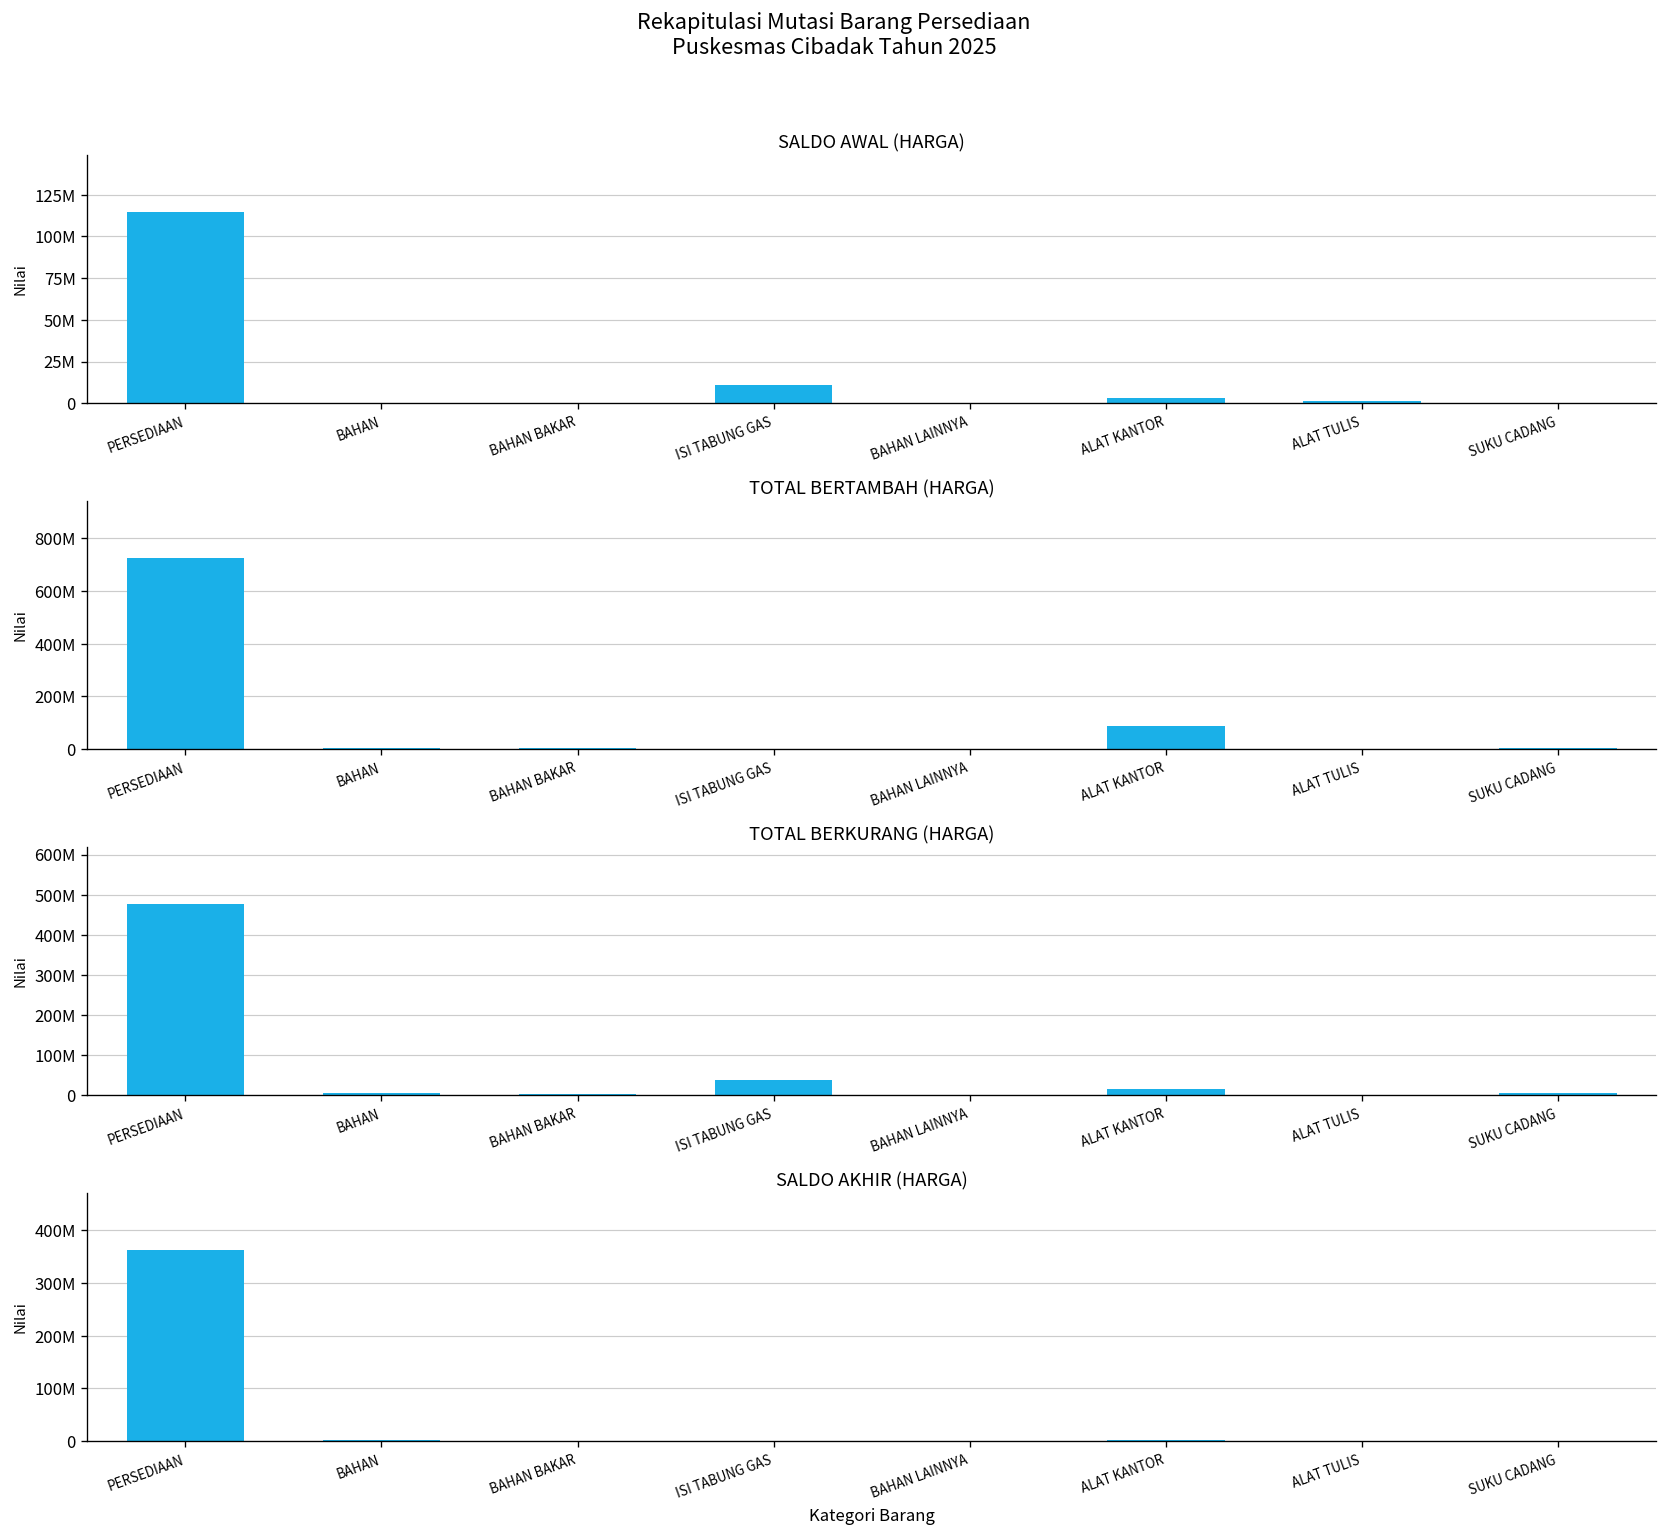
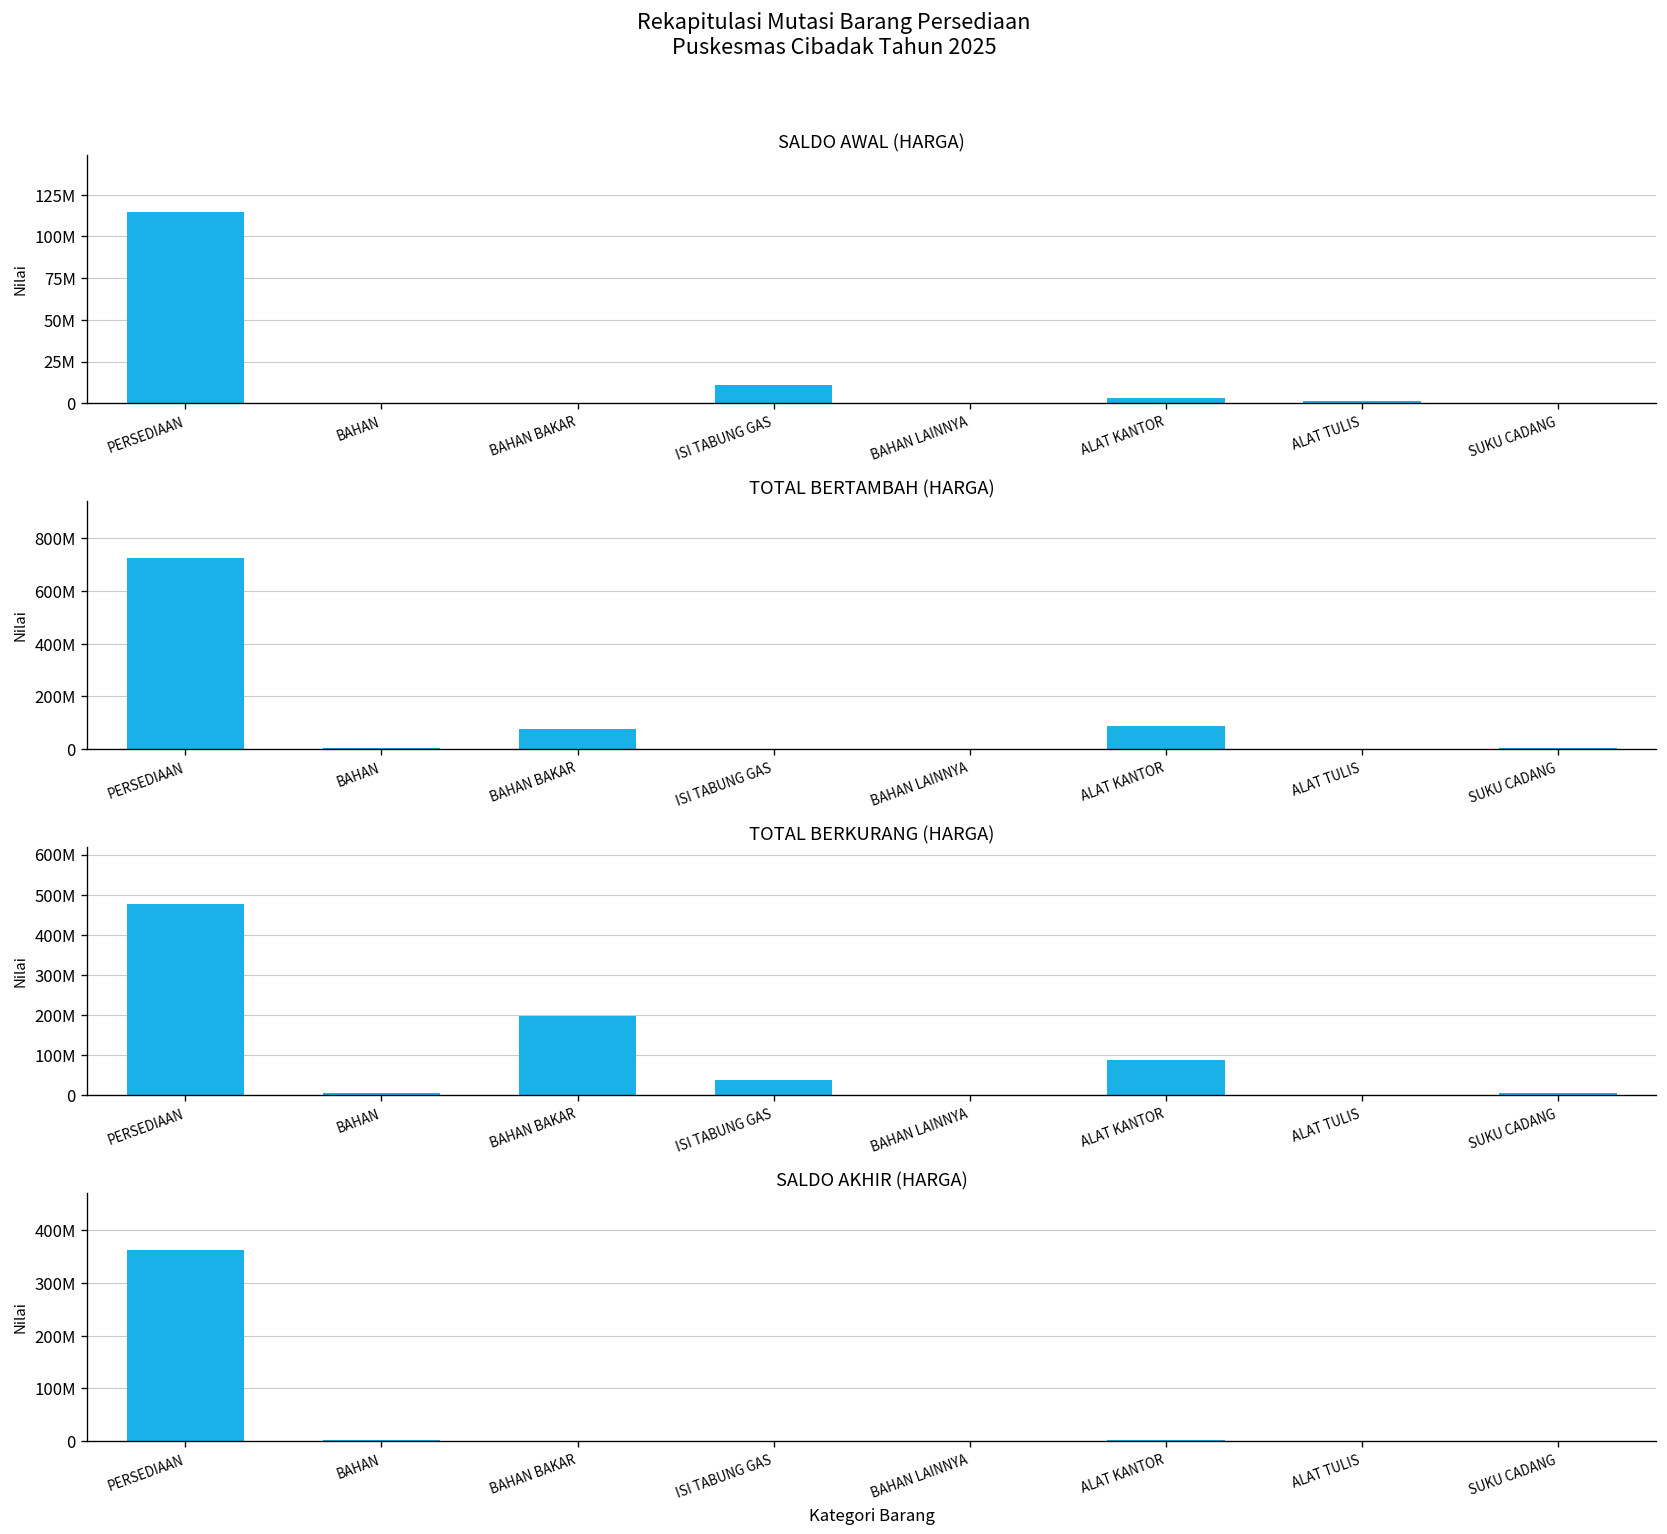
  {
    "SALDO AWAL (HARGA)": {
      "PERSEDIAAN": 115000000,
      "BAHAN BAKAR": 0,
      "ISI TABUNG GAS": 11000000,
      "BAHAN LAINNYA": 0,
      "ALAT KANTOR": 3000000,
      "SUKU CADANG": 0
    },
    "TOTAL BERTAMBAH (HARGA)": {
      "PERSEDIAAN": 720000000,
-     "BAHAN BAKAR": 10000000,
+     "BAHAN BAKAR": 80000000,
      "ALAT KANTOR": 90000000,
      "ALAT TULIS": 0
    },
    "TOTAL BERKURANG (HARGA)": {
      "PERSEDIAAN": 480000000,
-     "BAHAN BAKAR": 0,
+     "BAHAN BAKAR": 200000000,
      "ISI TABUNG GAS": 40000000,
-     "ALAT KANTOR": 10000000
+     "ALAT KANTOR": 90000000
    },
    "SALDO AKHIR (HARGA)": {
      "PERSEDIAAN": 360000000,
      "ISI TABUNG GAS": 0,
      "ALAT TULIS": 0,
      "SUKU CADANG": 0
    }
  }
